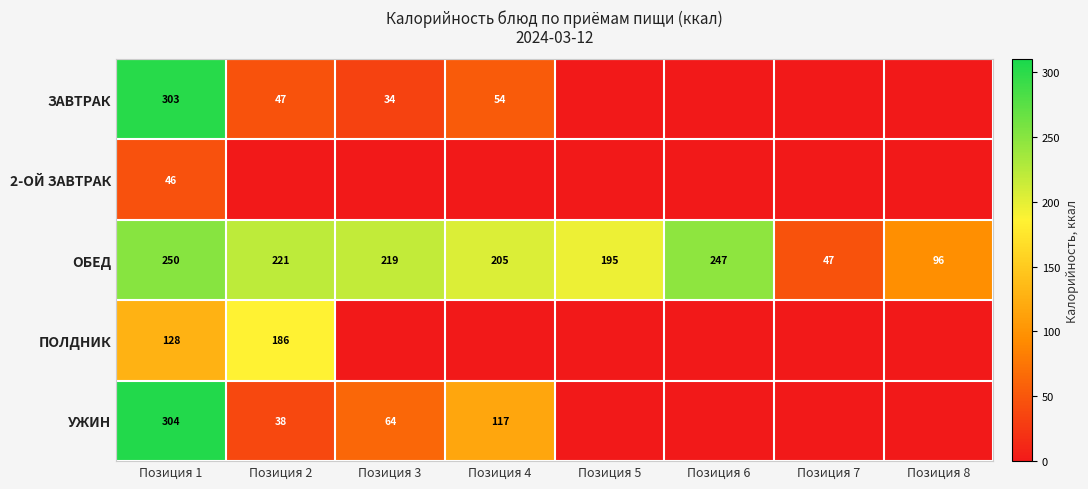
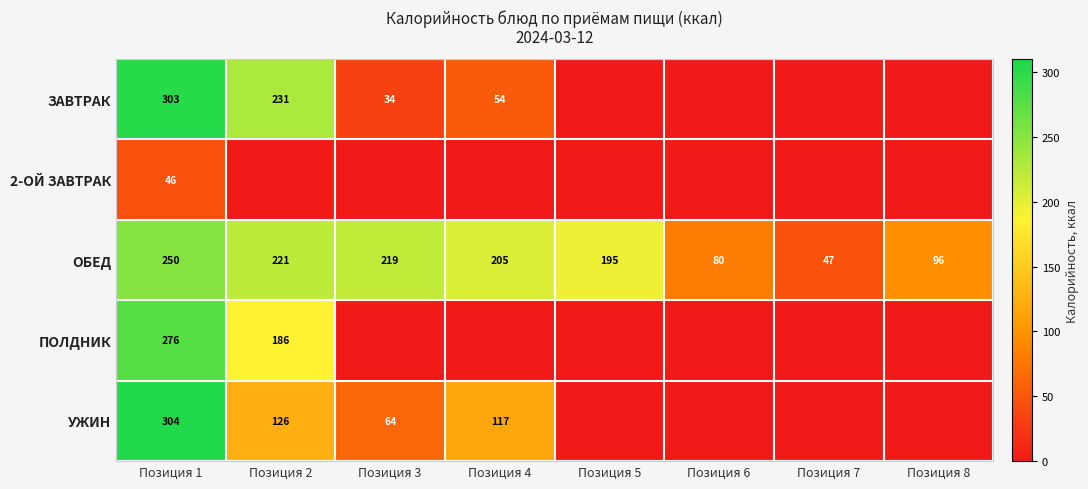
  {
    "ЗАВТРАК": {
      "Позиция 1": 303,
-     "Позиция 2": 47,
+     "Позиция 2": 231,
      "Позиция 3": 34,
      "Позиция 4": 54
    },
    "2-ОЙ ЗАВТРАК": {
      "Позиция 1": 46
    },
    "ОБЕД": {
      "Позиция 1": 250,
      "Позиция 2": 221,
      "Позиция 3": 219,
      "Позиция 4": 205,
      "Позиция 5": 195,
-     "Позиция 6": 247,
+     "Позиция 6": 80,
      "Позиция 7": 47,
      "Позиция 8": 96
    },
    "ПОЛДНИК": {
-     "Позиция 1": 128,
+     "Позиция 1": 276,
      "Позиция 2": 186
    },
    "УЖИН": {
      "Позиция 1": 304,
-     "Позиция 2": 38,
+     "Позиция 2": 126,
      "Позиция 3": 64,
      "Позиция 4": 117
    }
  }
